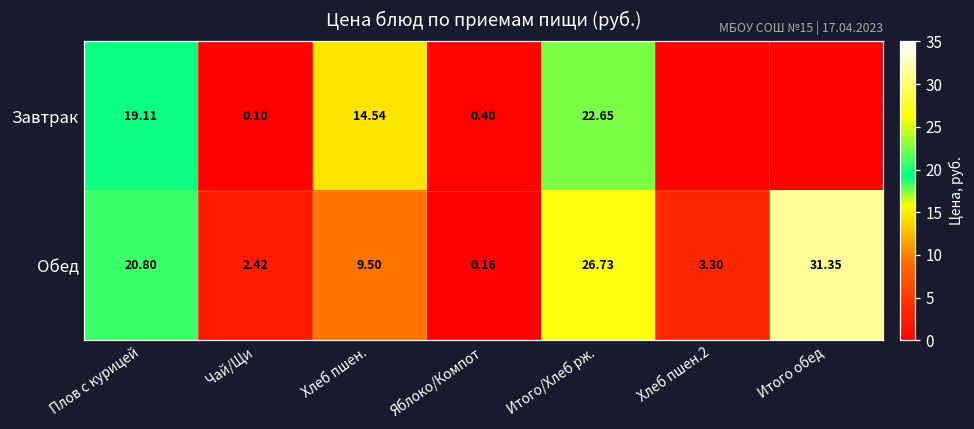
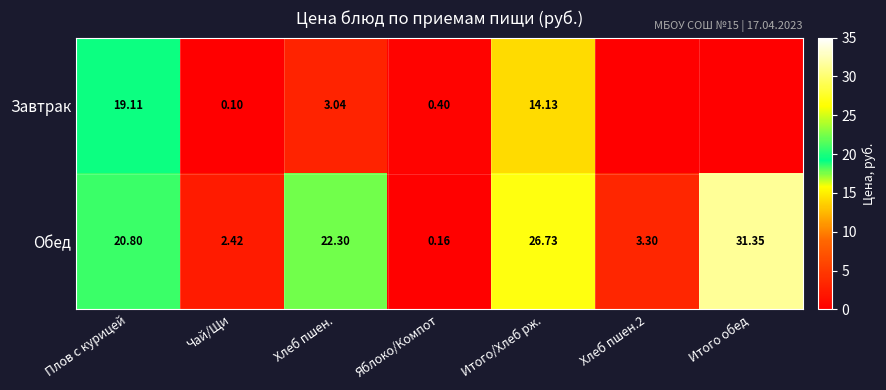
  {
    "Завтрак": {
      "Плов с курицей": 19.11,
      "Чай/Щи": 0.10,
-     "Хлеб пшен.": 14.54,
+     "Хлеб пшен.": 3.04,
      "Яблоко/Компот": 0.40,
-     "Итого/Хлеб рж.": 22.65
+     "Итого/Хлеб рж.": 14.13
    },
    "Обед": {
      "Плов с курицей": 20.80,
      "Чай/Щи": 2.42,
-     "Хлеб пшен.": 9.50,
+     "Хлеб пшен.": 22.30,
      "Яблоко/Компот": 0.16,
      "Итого/Хлеб рж.": 26.73,
      "Хлеб пшен.2": 3.30,
      "Итого обед": 31.35
    }
  }
